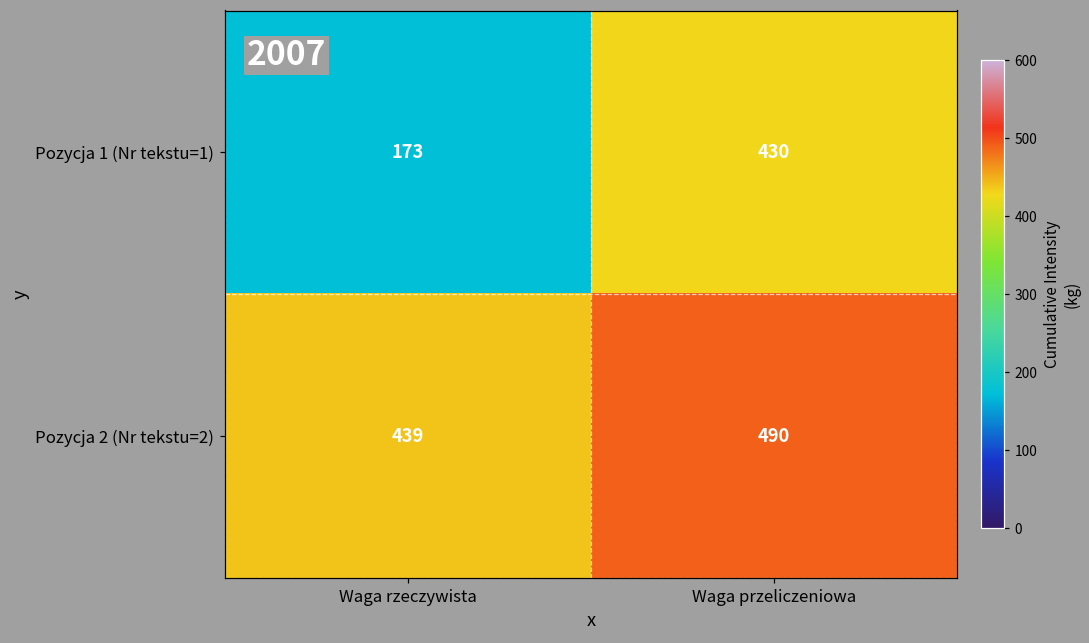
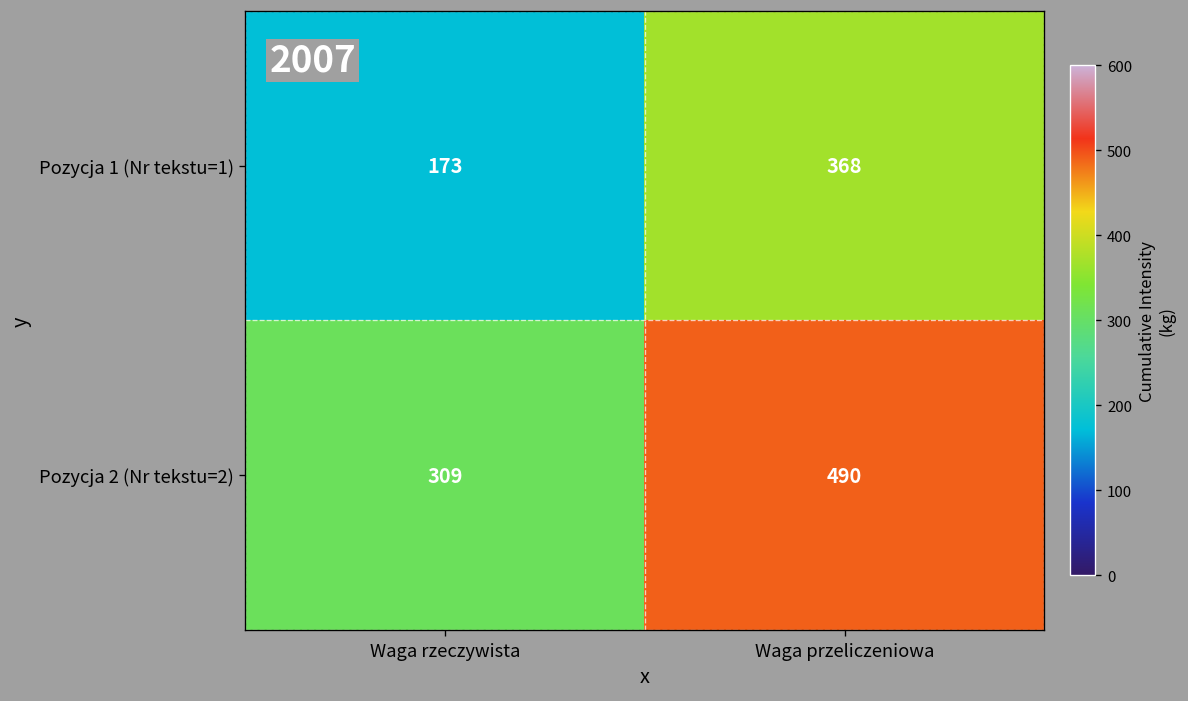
  {
    "Pozycja 1 (Nr tekstu=1)": {
      "Waga rzeczywista": 173,
-     "Waga przeliczeniowa": 430
+     "Waga przeliczeniowa": 368
    },
    "Pozycja 2 (Nr tekstu=2)": {
-     "Waga rzeczywista": 439,
+     "Waga rzeczywista": 309,
      "Waga przeliczeniowa": 490
    }
  }
